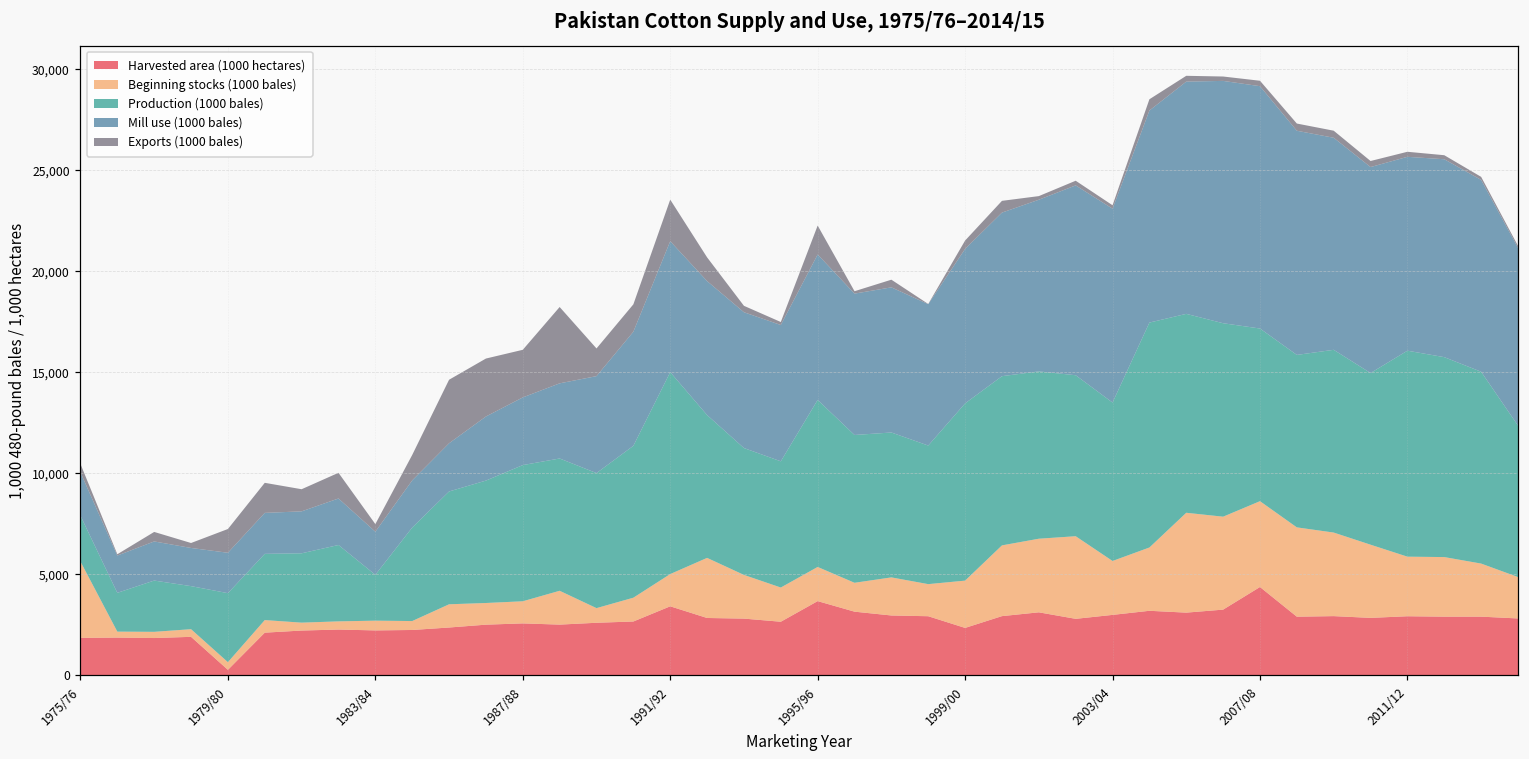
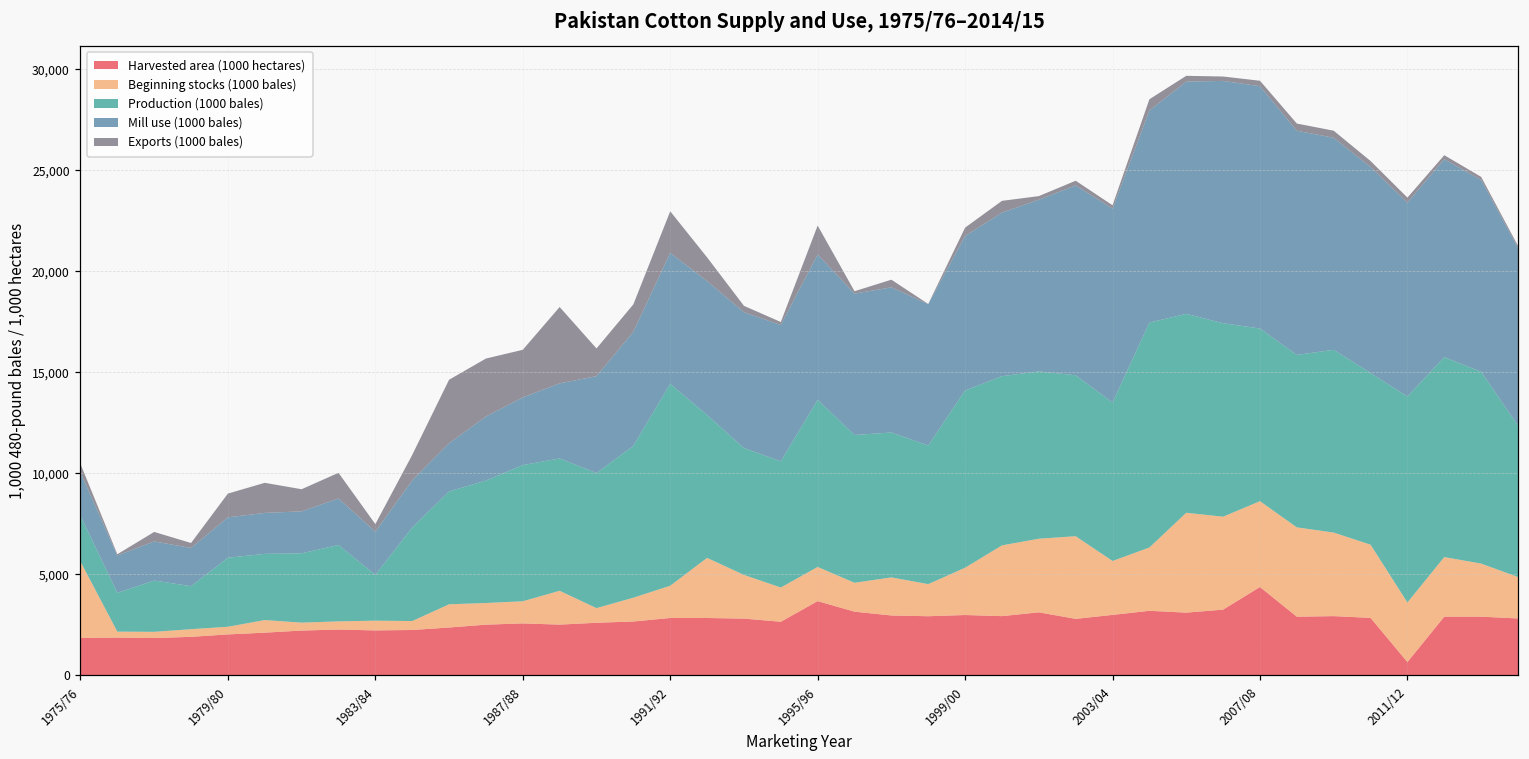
  {
    "Harvested area (1000 hectares)": {
      "1975/76": "1,900",
-     "1979/80": "300",
+     "1979/80": "2,000",
      "1983/84": "2,200",
      "1987/88": "2,600",
-     "1991/92": "3,400",
+     "1991/92": "2,800",
      "1995/96": "3,700",
-     "1999/00": "2,300",
+     "1999/00": "3,000",
      "2003/04": "3,000",
      "2007/08": "4,400",
-     "2011/12": "2,900"
+     "2011/12": "700"
    },
    "Beginning stocks (1000 bales)": {
      "1975/76": "3,800",
      "1979/80": "400",
      "1983/84": "500",
      "1987/88": "1,100",
      "1991/92": "1,600",
      "1995/96": "1,700",
      "1999/00": "2,300",
      "2003/04": "2,700",
      "2007/08": "4,300",
      "2011/12": "3,000"
    }
  }
